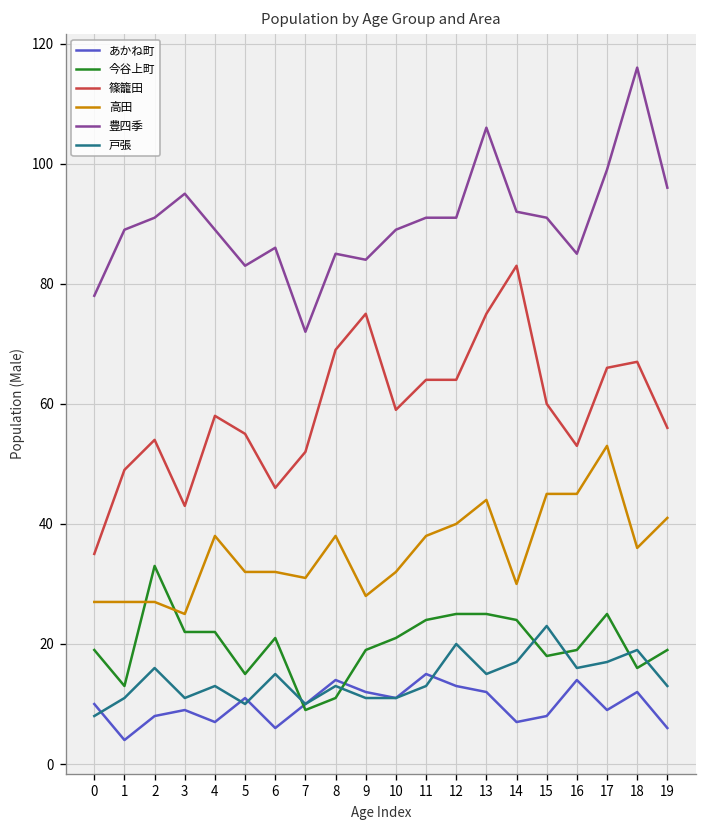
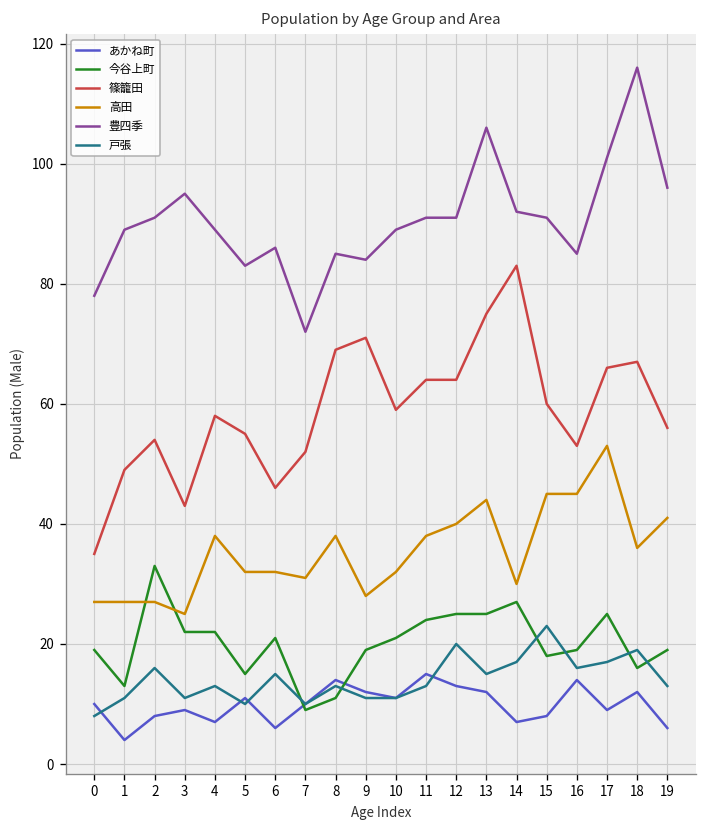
  {
    "あかね町": {
      "0": 10,
      "1": 4,
      "2": 8,
      "3": 9,
      "4": 7,
      "5": 11,
      "6": 6,
      "8": 14,
      "9": 12,
      "11": 15,
      "12": 13,
      "13": 12,
      "14": 7,
      "15": 8,
      "16": 14,
      "17": 9,
      "18": 12,
      "19": 6
    },
    "今谷上町": {
      "0": 19,
      "1": 13,
      "2": 33,
      "3": 22,
      "4": 22,
      "5": 15,
      "6": 21,
      "7": 9,
      "8": 11,
      "9": 19,
      "10": 21,
      "11": 24,
      "12": 25,
      "13": 25,
-     "14": 24,
+     "14": 27,
      "15": 18,
      "16": 19,
      "17": 25,
      "18": 16,
      "19": 19
    },
    "篠籠田": {
      "0": 35,
      "1": 49,
      "2": 54,
      "3": 43,
      "4": 58,
      "5": 55,
      "6": 46,
      "7": 52,
      "8": 69,
-     "9": 75,
+     "9": 71,
      "10": 59,
      "11": 64,
      "12": 64,
      "13": 75,
      "14": 83,
      "15": 60,
      "16": 53,
      "17": 66,
      "18": 67,
      "19": 56
    },
    "高田": {
      "0": 27,
      "1": 27,
      "2": 27,
      "3": 25,
      "4": 38,
      "5": 32,
      "6": 32,
      "7": 31,
      "8": 38,
      "9": 28,
      "10": 32,
      "11": 38,
      "12": 40,
      "13": 44,
      "14": 30,
      "15": 45,
      "16": 45,
      "17": 53,
      "18": 36,
      "19": 41
    },
    "豊四季": {
      "0": 78,
      "1": 89,
      "2": 91,
      "3": 95,
      "4": 89,
      "5": 83,
      "6": 86,
      "7": 72,
      "8": 85,
      "9": 84,
      "10": 89,
      "11": 91,
      "12": 91,
      "13": 106,
      "14": 92,
      "15": 91,
      "16": 85,
-     "17": 99,
+     "17": 101,
      "18": 116,
      "19": 96
    },
    "戸張": {
      "0": 8,
      "1": 11,
      "2": 16,
      "3": 11,
      "4": 13,
      "5": 10,
      "6": 15,
      "8": 13,
      "9": 11,
      "11": 13,
      "12": 20,
      "13": 15,
      "14": 17,
      "15": 23,
      "16": 16,
      "17": 17,
      "18": 19,
      "19": 13
    }
  }
